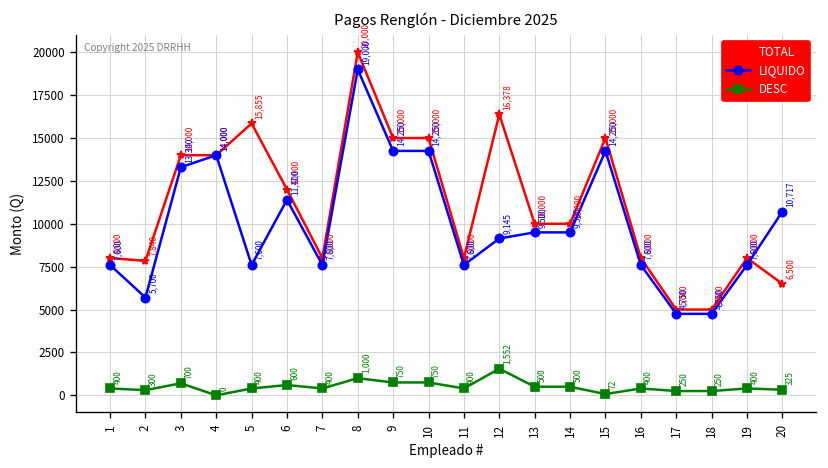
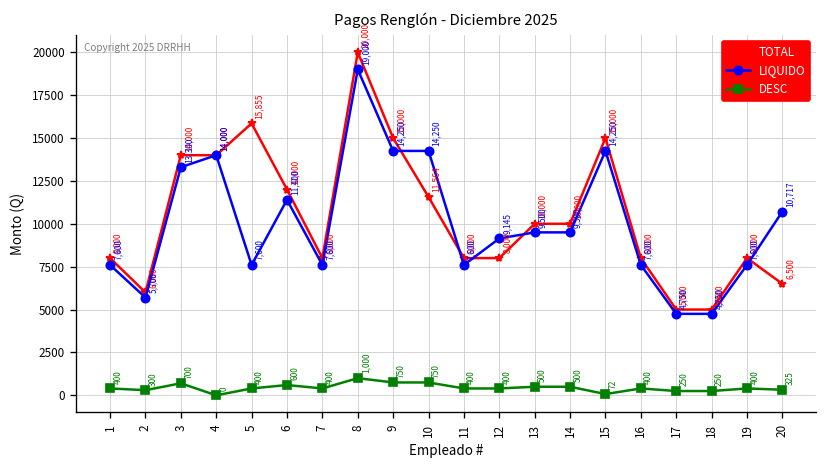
  {
    "TOTAL": {
-     "2": "7,840",
+     "2": "6,000",
      "5": "15,855",
-     "10": "15,000",
-     "12": "16,378",
+     "10": "11,564",
+     "12": "8,000",
      "20": "6,500"
    },
    "LIQUIDO": {
      "2": "5,700",
      "5": "7,600",
      "12": "9,145",
      "20": "10,717"
    },
    "DESC": {
      "1": "400",
      "2": "300",
      "3": "700",
      "4": "0",
      "5": "400",
      "6": "600",
      "7": "400",
      "8": "1,000",
      "9": "750",
      "10": "750",
      "11": "400",
-     "12": "1,552",
+     "12": "400",
      "13": "500",
      "14": "500",
      "15": "72",
      "16": "400",
      "17": "250",
      "18": "250",
      "19": "400",
      "20": "325"
    }
  }
